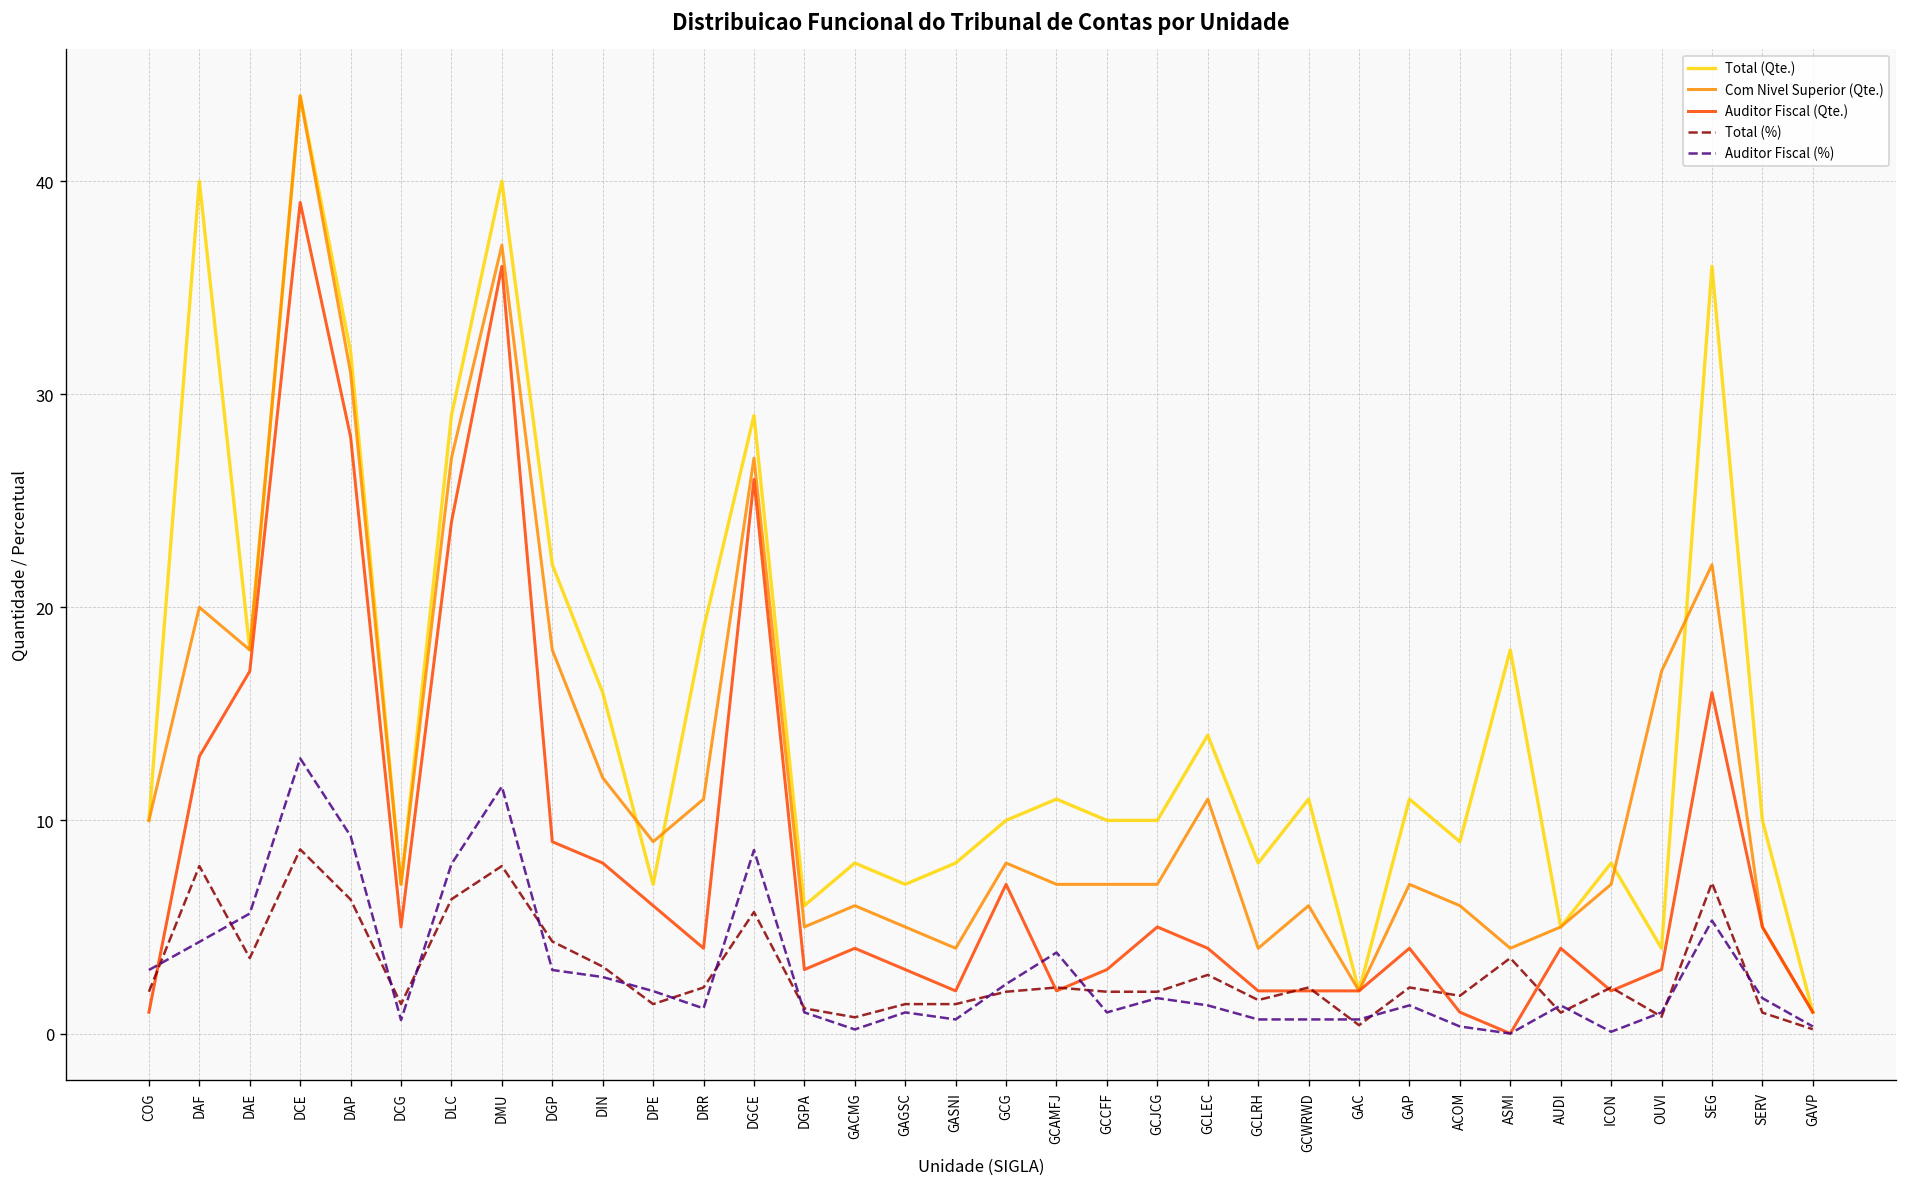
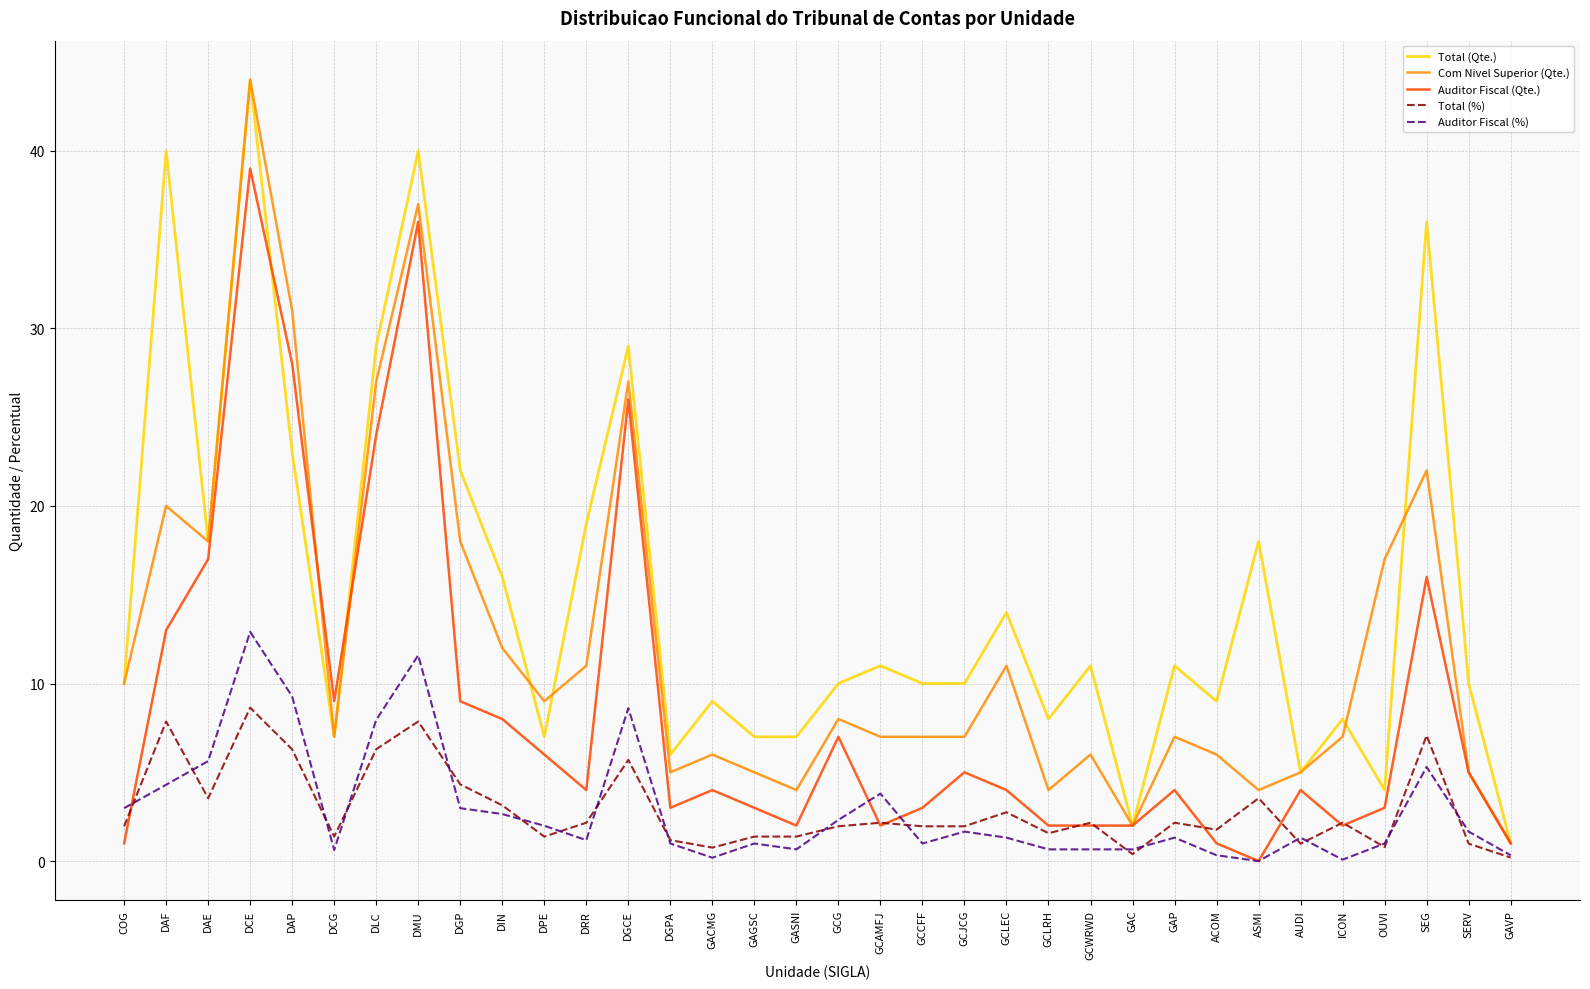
  {
    "Total (Qte.)": {
      "DAF": 40,
-     "DAP": 32,
+     "DAP": 23,
      "DLC": 29,
      "DMU": 40,
      "DGP": 22,
      "DIN": 16,
      "DPE": 7,
      "DRR": 19,
      "DGCE": 29,
      "DGPA": 6,
-     "GACMG": 8,
+     "GACMG": 9,
      "GAGSC": 7,
-     "GASNI": 8,
+     "GASNI": 7,
      "GCG": 10,
      "GCAMFJ": 11,
      "GCCFF": 10,
      "GCJCG": 10,
      "GCLEC": 14,
      "GCLRH": 8,
      "GCWRWD": 11,
      "GAP": 11,
      "ACOM": 9,
      "ASMI": 18,
      "ICON": 8,
      "OUVI": 4,
      "SEG": 36,
      "SERV": 10
    },
    "Com Nivel Superior (Qte.)": {
      "DAF": 20,
      "DAP": 31,
      "DLC": 27,
      "DMU": 37,
      "DGP": 18,
      "DIN": 12,
      "DPE": 9,
      "DRR": 11,
      "DGCE": 27,
      "DGPA": 5,
      "GACMG": 6,
      "GAGSC": 5,
      "GASNI": 4,
      "GCG": 8,
      "GCAMFJ": 7,
      "GCCFF": 7,
      "GCJCG": 7,
      "GCLEC": 11,
      "GCLRH": 4,
      "GCWRWD": 6,
      "GAP": 7,
      "ACOM": 6,
      "ASMI": 4,
      "ICON": 7,
      "OUVI": 17,
      "SEG": 22
    },
    "Auditor Fiscal (Qte.)": {
      "COG": 1,
      "DAF": 13,
      "DAE": 17,
      "DCE": 39,
      "DAP": 28,
-     "DCG": 5,
+     "DCG": 9,
      "DLC": 24,
      "DMU": 36,
      "DGP": 9,
      "DIN": 8,
      "DPE": 6,
      "DRR": 4,
      "DGCE": 26,
      "DGPA": 3,
      "GACMG": 4,
      "GAGSC": 3,
      "GASNI": 2,
      "GCG": 7,
      "GCAMFJ": 2,
      "GCCFF": 3,
      "GCJCG": 5,
      "GCLEC": 4,
      "GCLRH": 2,
      "GCWRWD": 2,
      "GAP": 4,
      "ACOM": 1,
      "AUDI": 4,
      "ICON": 2,
      "OUVI": 3,
      "SEG": 16
    },
    "Total (%)": {
      "COG": 2,
      "DAF": 8,
      "DAE": 3.5,
      "DCE": 8.6,
      "DAP": 6.3,
      "DCG": 1.4,
      "DLC": 6.3,
      "DMU": 8,
      "DGP": 4.3,
      "DIN": 3,
      "DPE": 1.4,
      "DRR": 2.2,
      "DGCE": 5.7,
      "DGPA": 1.2,
      "GACMG": 0.8,
      "GAGSC": 1.4,
      "GASNI": 1.4,
      "GCG": 2,
      "GCAMFJ": 2.2,
      "GCCFF": 2,
      "GCJCG": 2,
      "GCLEC": 2.8,
      "GCLRH": 1.6,
      "GCWRWD": 2.2,
      "GAC": 0.4,
      "GAP": 2.2,
      "ACOM": 1.8,
      "ASMI": 3.5,
      "AUDI": 1,
      "ICON": 2.2,
      "OUVI": 0.8,
      "SEG": 7,
      "SERV": 1
    },
    "Auditor Fiscal (%)": {
      "COG": 3,
      "DAF": 4.3,
      "DAE": 5.6,
      "DCE": 13,
      "DAP": 9.3,
      "DCG": 0.6,
      "DLC": 8,
      "DMU": 11.6,
      "DGP": 3,
      "DIN": 2.7,
      "DPE": 2,
      "DRR": 1.2,
      "DGCE": 8.6,
      "DGPA": 1,
      "GACMG": 0.2,
      "GAGSC": 1,
      "GASNI": 0.7,
      "GCG": 2.3,
      "GCAMFJ": 3.8,
      "GCCFF": 1,
      "GCJCG": 1.7,
      "GCLEC": 1.3,
      "GCLRH": 0.7,
      "GCWRWD": 0.7,
      "GAC": 0.7,
      "GAP": 1.3,
      "ACOM": 0.3,
      "AUDI": 1.3,
      "ICON": 0,
      "OUVI": 1,
      "SEG": 5.3,
      "SERV": 1.7
    }
  }
